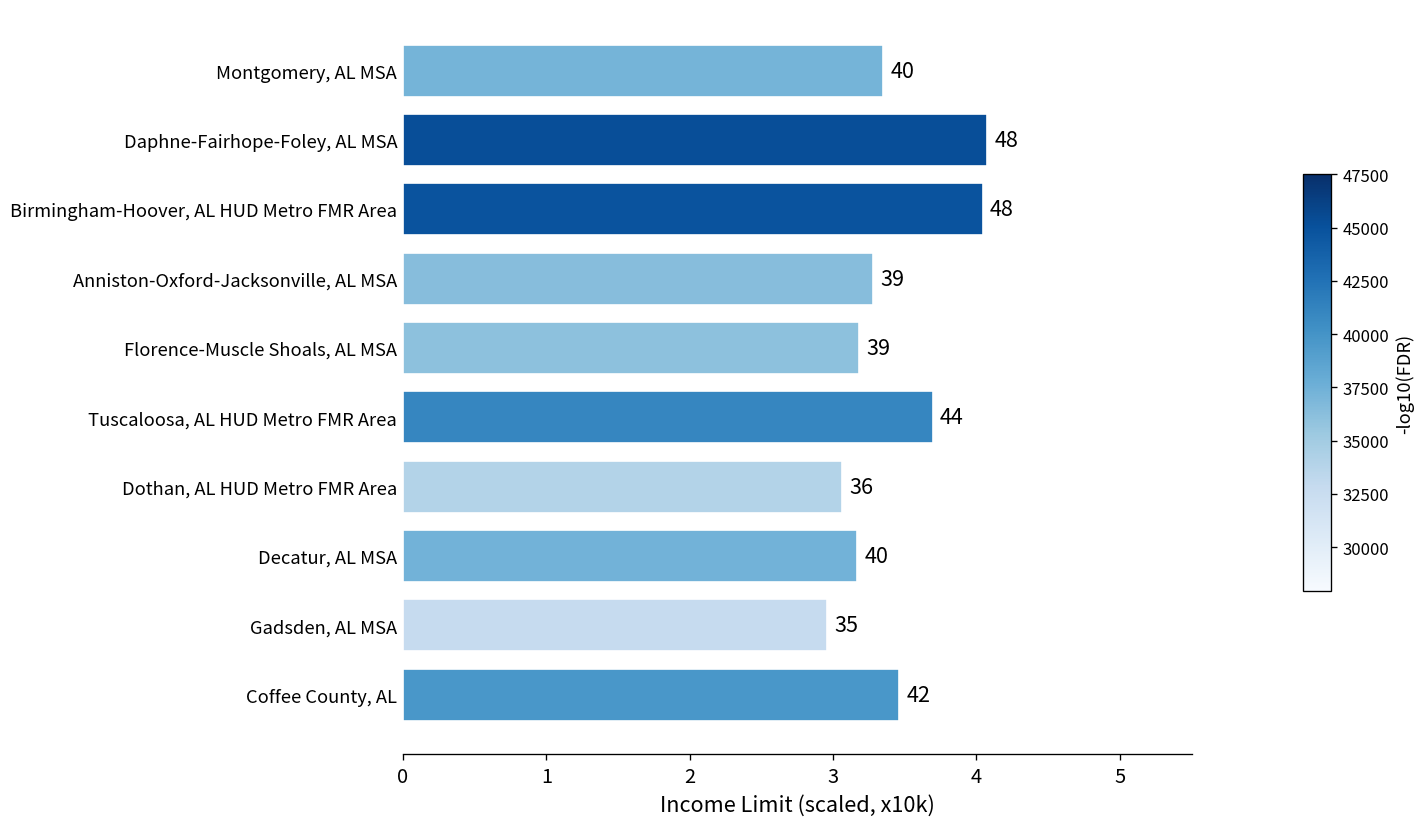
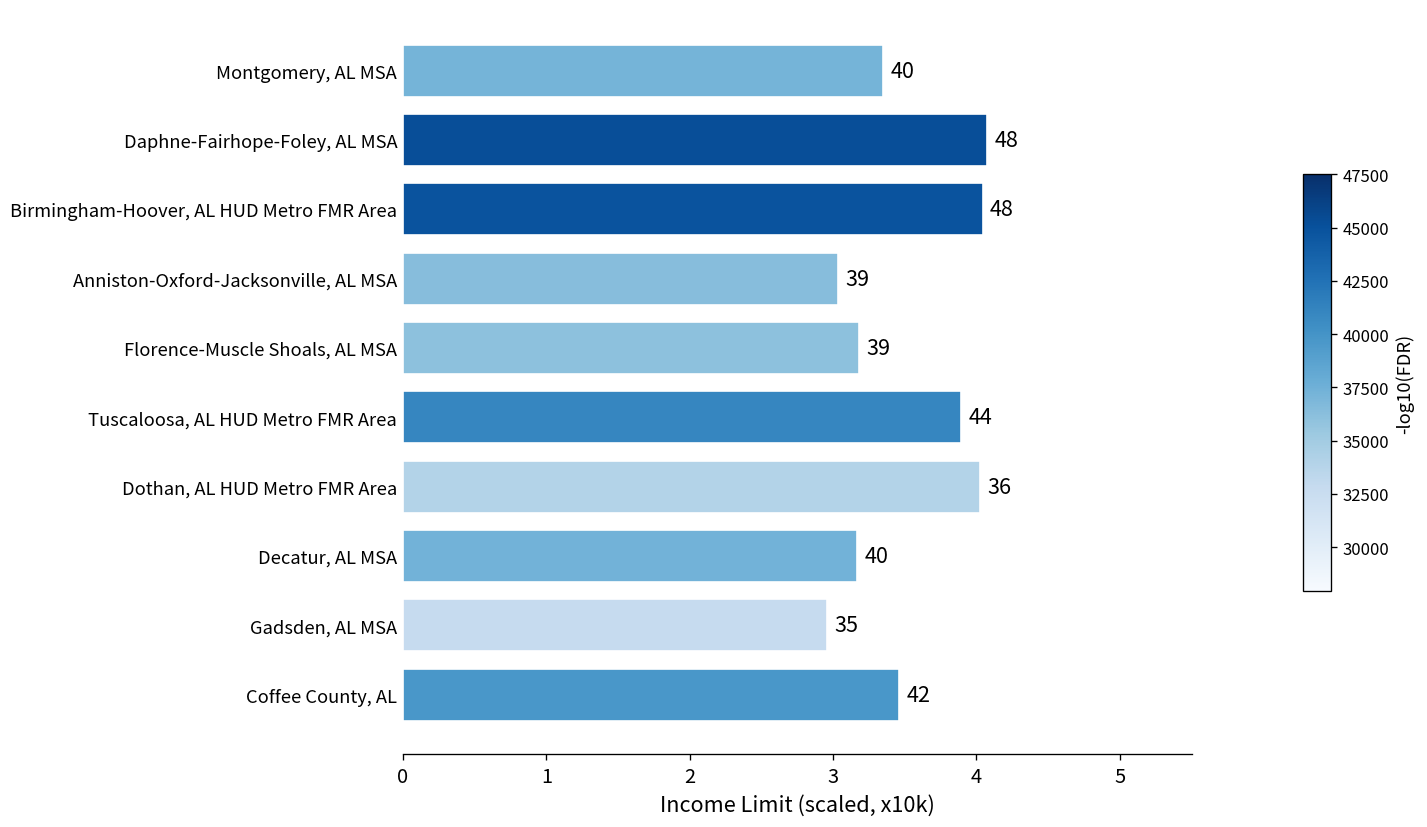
  {
-   "Anniston-Oxford-Jacksonville, AL MSA": 3.28,
-   "Tuscaloosa, AL HUD Metro FMR Area": 3.70,
-   "Dothan, AL HUD Metro FMR Area": 3.06
+   "Anniston-Oxford-Jacksonville, AL MSA": 3.03,
+   "Tuscaloosa, AL HUD Metro FMR Area": 3.89,
+   "Dothan, AL HUD Metro FMR Area": 4.03
  }
